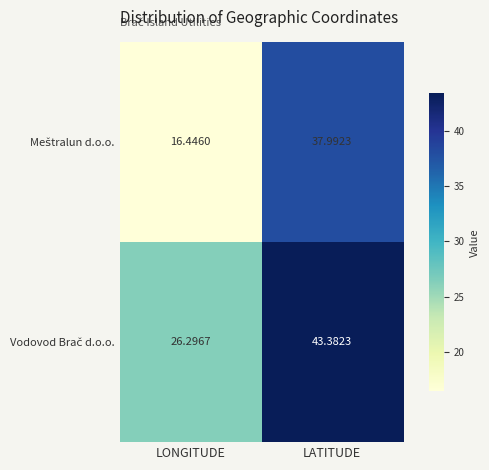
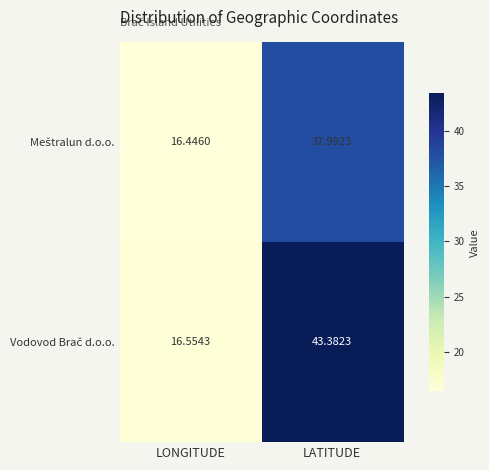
  {
    "Meštralun d.o.o.": {
      "LONGITUDE": 16.4460,
      "LATITUDE": 37.9923
    },
    "Vodovod Brač d.o.o.": {
-     "LONGITUDE": 26.2967,
+     "LONGITUDE": 16.5543,
      "LATITUDE": 43.3823
    }
  }
